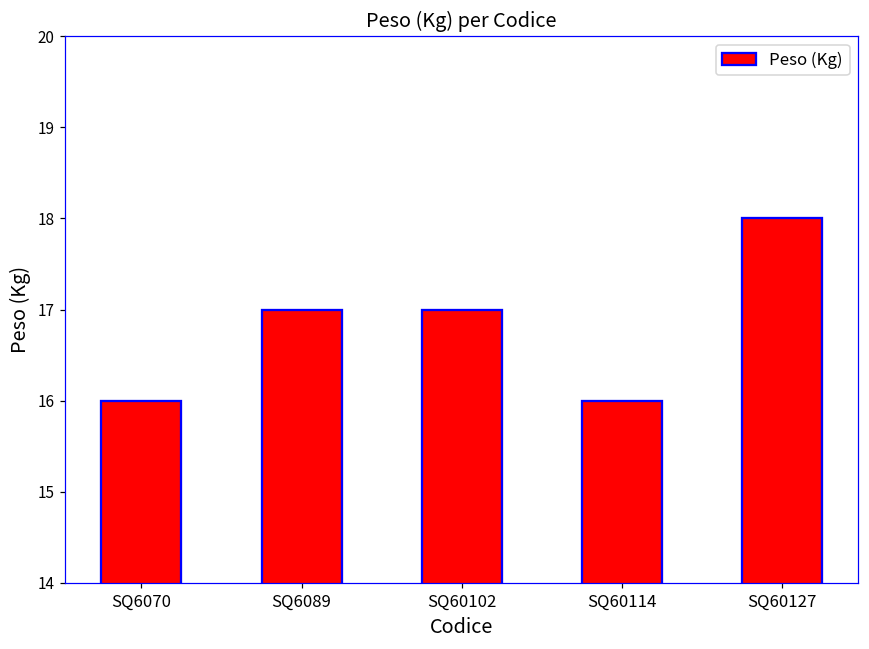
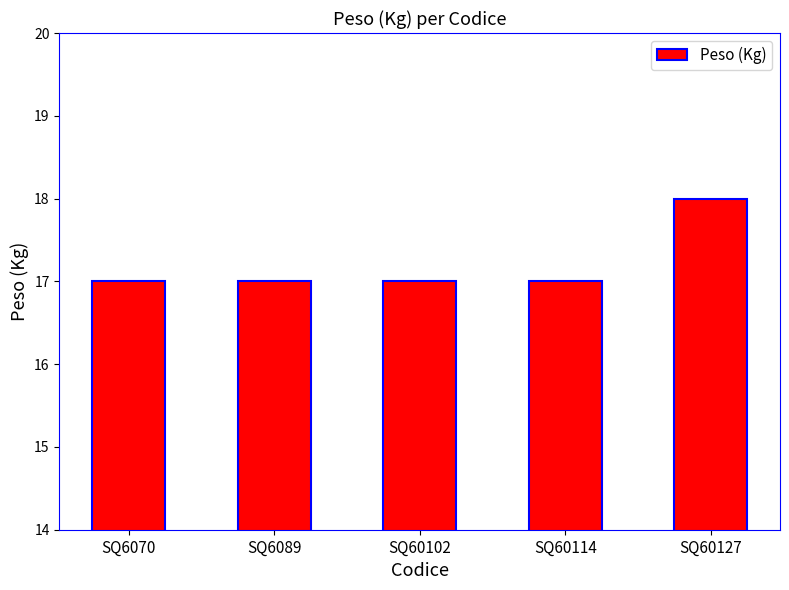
  {
-   "SQ6070": 16,
+   "SQ6070": 17,
    "SQ6089": 17,
    "SQ60102": 17,
-   "SQ60114": 16,
+   "SQ60114": 17,
    "SQ60127": 18
  }
